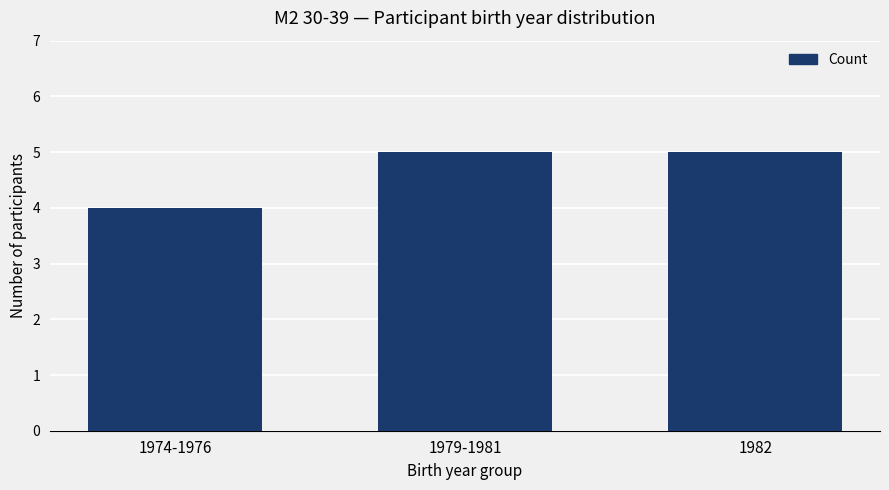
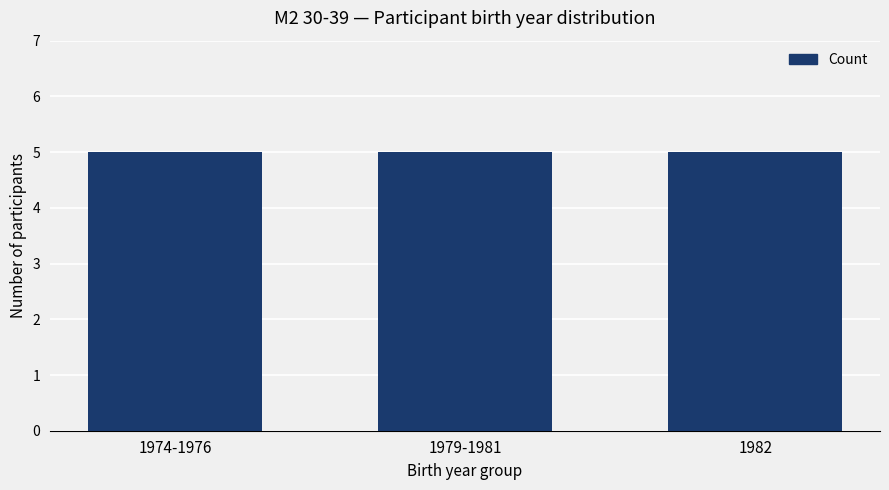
  {
-   "1974-1976": 4,
+   "1974-1976": 5,
    "1979-1981": 5,
    "1982": 5
  }
